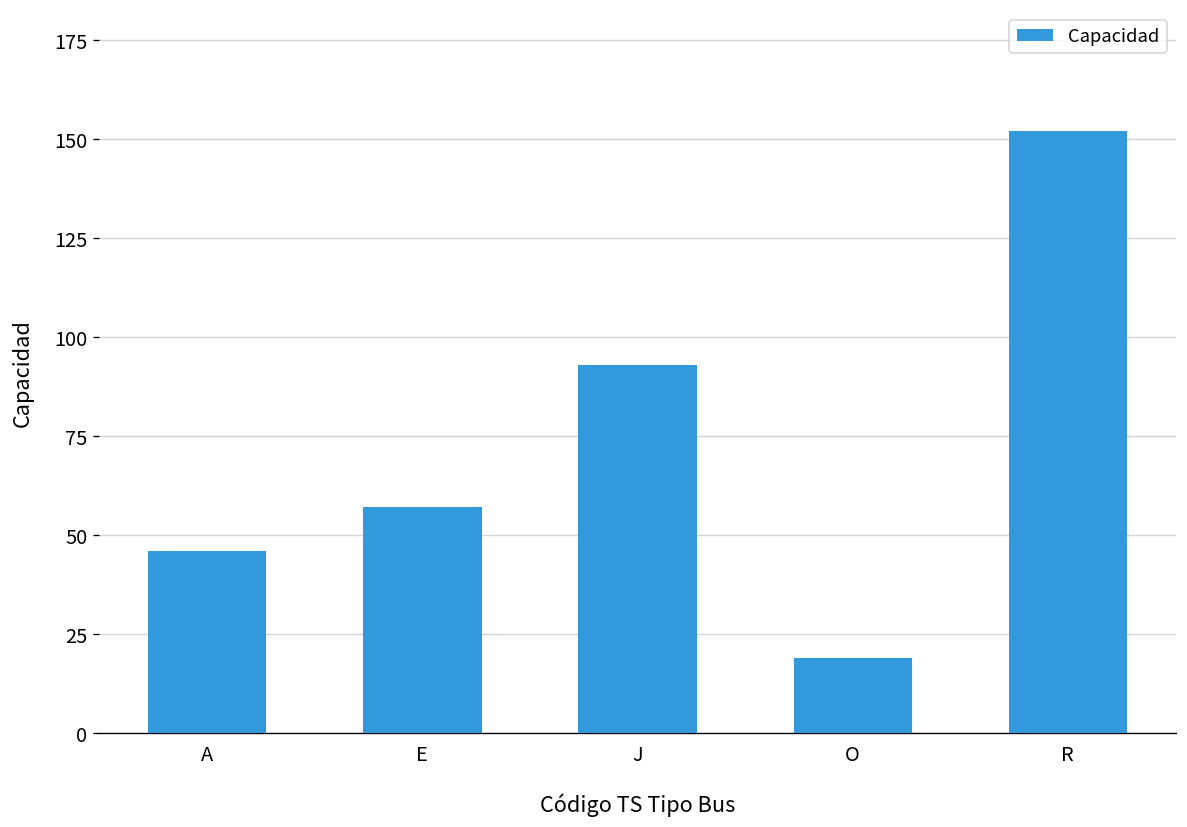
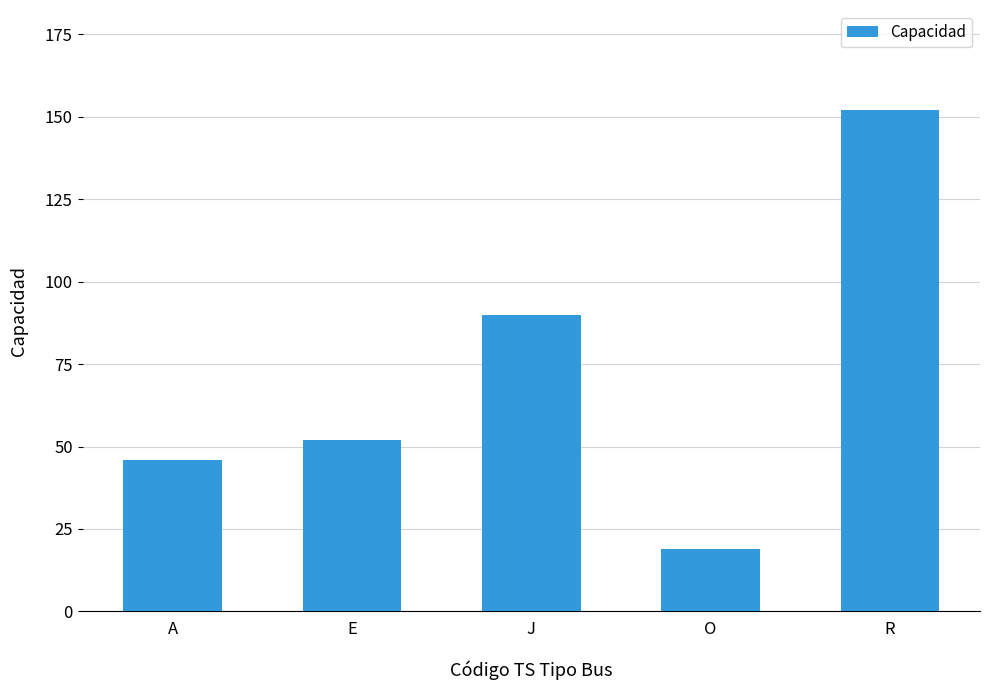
  {
    "A": 46,
-   "E": 57,
-   "J": 93,
+   "E": 52,
+   "J": 90,
    "O": 19,
    "R": 152
  }
